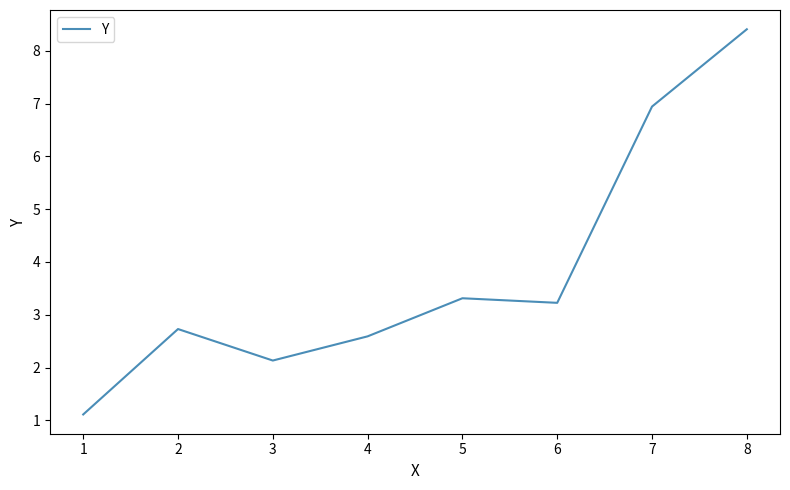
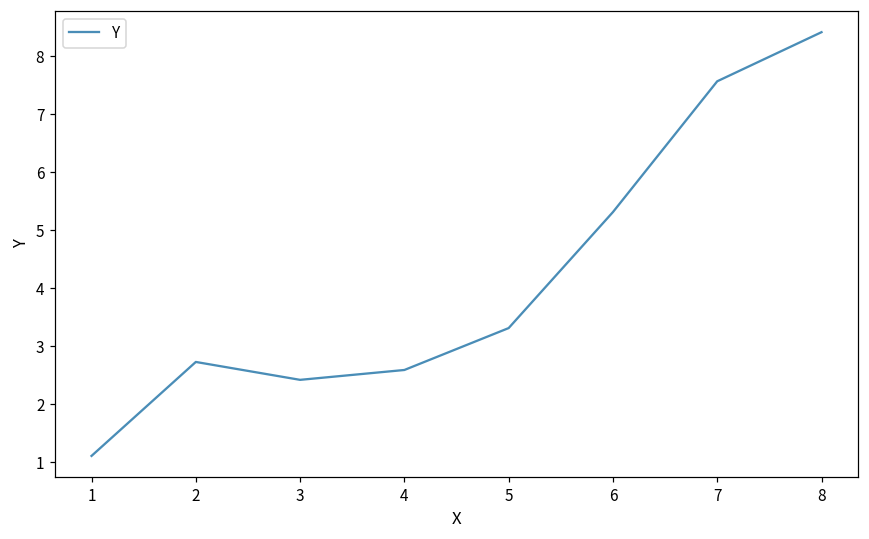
  {
    "1": 1.1,
    "2": 2.7,
-   "3": 2.1,
+   "3": 2.4,
    "4": 2.6,
    "5": 3.3,
-   "6": 3.2,
-   "7": 6.9,
+   "6": 5.3,
+   "7": 7.6,
    "8": 8.4
  }
